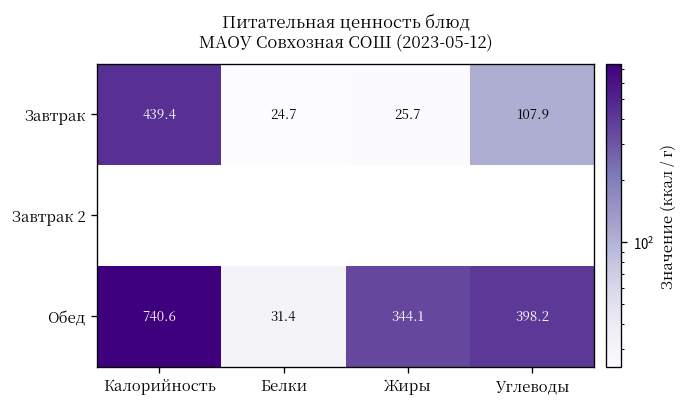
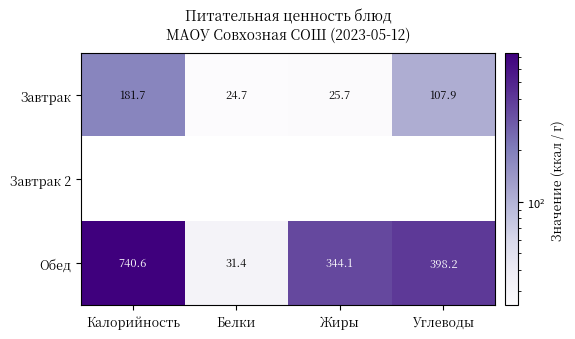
  {
    "Завтрак": {
-     "Калорийность": 439.4,
+     "Калорийность": 181.7,
      "Белки": 24.7,
      "Жиры": 25.7,
      "Углеводы": 107.9
    },
    "Обед": {
      "Калорийность": 740.6,
      "Белки": 31.4,
      "Жиры": 344.1,
      "Углеводы": 398.2
    }
  }
